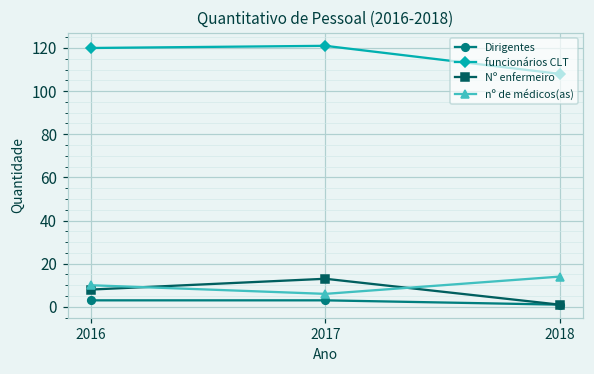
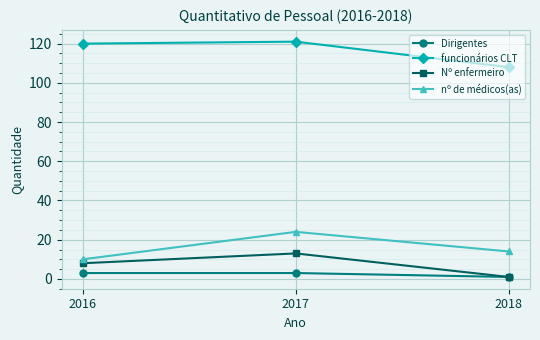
  {
    "funcionários CLT": {
      "2016": 120,
      "2017": 121
    },
    "nº de médicos(as)": {
      "2016": 10,
-     "2017": 6,
+     "2017": 24,
      "2018": 14
    }
  }
